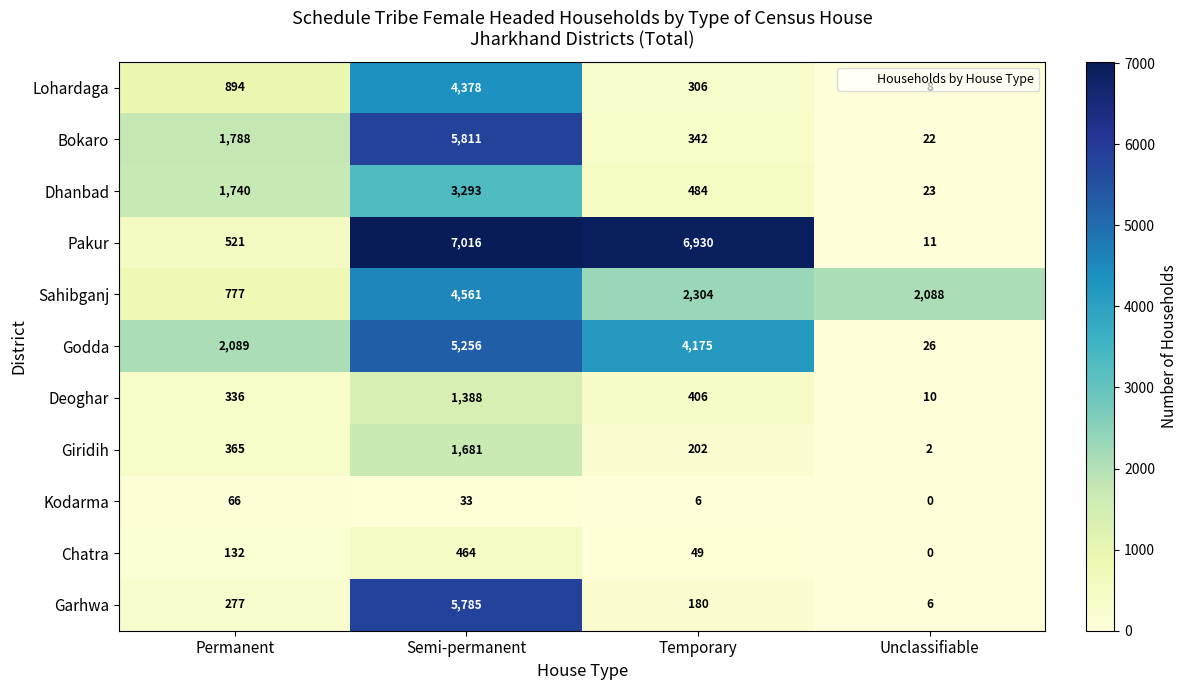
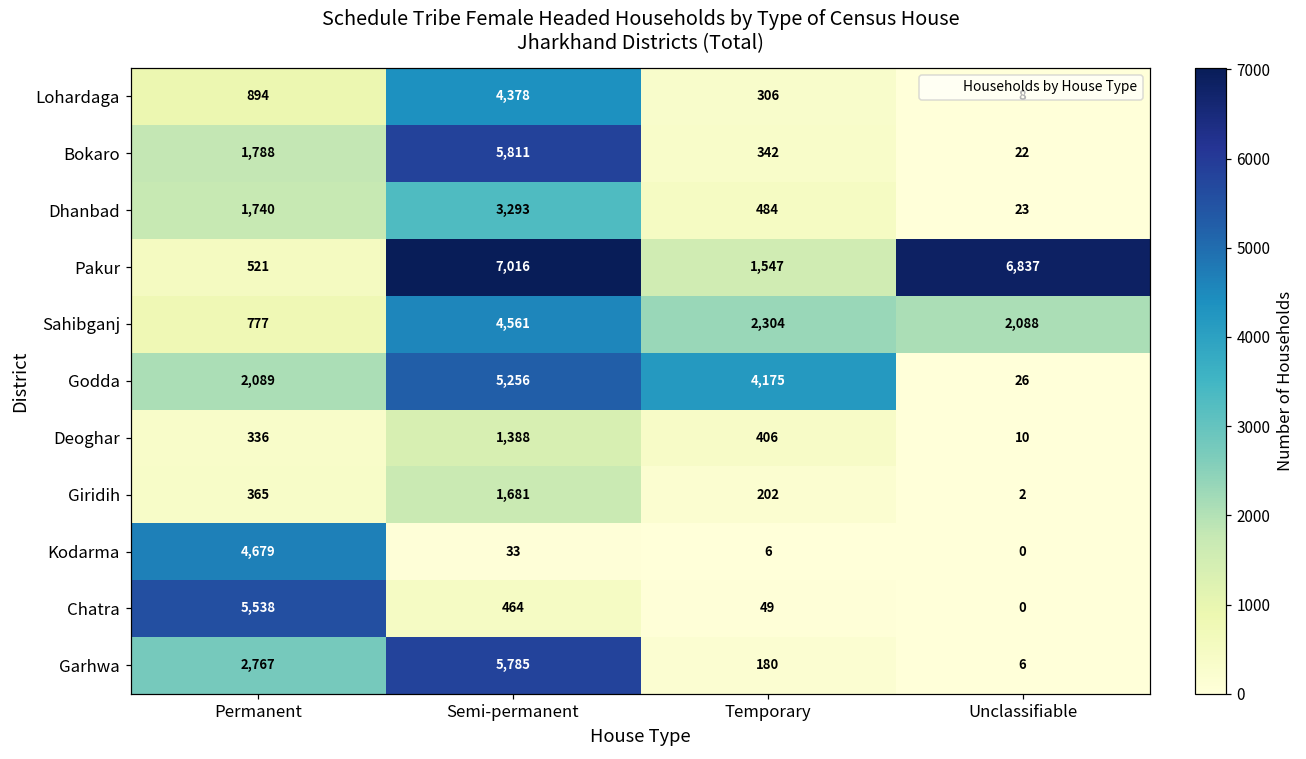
  {
    "Lohardaga": {
      "Permanent": "894",
      "Semi-permanent": "4,378",
      "Temporary": "306"
    },
    "Bokaro": {
      "Permanent": "1,788",
      "Semi-permanent": "5,811",
      "Temporary": "342",
      "Unclassifiable": "22"
    },
    "Dhanbad": {
      "Permanent": "1,740",
      "Semi-permanent": "3,293",
      "Temporary": "484",
      "Unclassifiable": "23"
    },
    "Pakur": {
      "Permanent": "521",
      "Semi-permanent": "7,016",
-     "Temporary": "6,930",
-     "Unclassifiable": "11"
+     "Temporary": "1,547",
+     "Unclassifiable": "6,837"
    },
    "Sahibganj": {
      "Permanent": "777",
      "Semi-permanent": "4,561",
      "Temporary": "2,304",
      "Unclassifiable": "2,088"
    },
    "Godda": {
      "Permanent": "2,089",
      "Semi-permanent": "5,256",
      "Temporary": "4,175",
      "Unclassifiable": "26"
    },
    "Deoghar": {
      "Permanent": "336",
      "Semi-permanent": "1,388",
      "Temporary": "406",
      "Unclassifiable": "10"
    },
    "Giridih": {
      "Permanent": "365",
      "Semi-permanent": "1,681",
      "Temporary": "202",
      "Unclassifiable": "2"
    },
    "Kodarma": {
-     "Permanent": "66",
+     "Permanent": "4,679",
      "Semi-permanent": "33",
      "Temporary": "6",
      "Unclassifiable": "0"
    },
    "Chatra": {
-     "Permanent": "132",
+     "Permanent": "5,538",
      "Semi-permanent": "464",
      "Temporary": "49",
      "Unclassifiable": "0"
    },
    "Garhwa": {
-     "Permanent": "277",
+     "Permanent": "2,767",
      "Semi-permanent": "5,785",
      "Temporary": "180",
      "Unclassifiable": "6"
    }
  }
